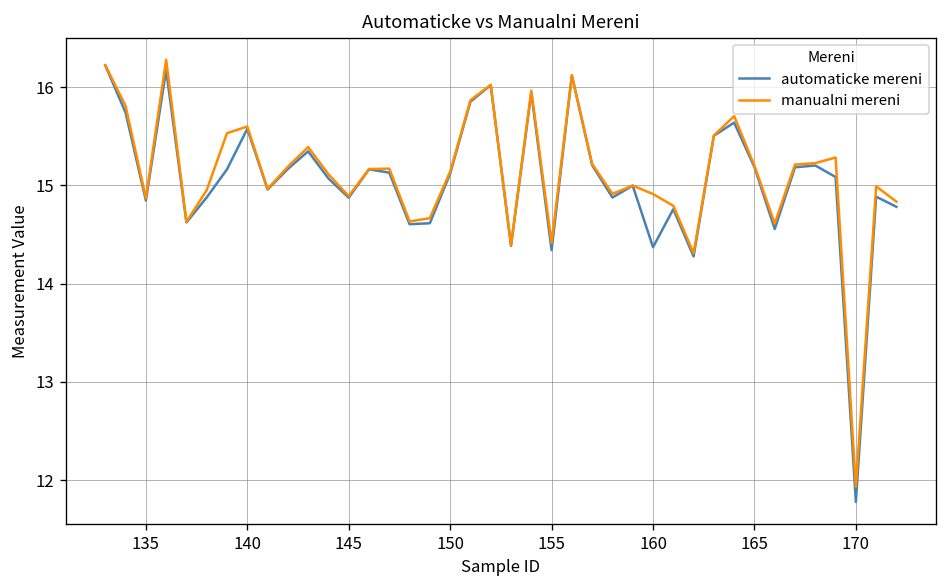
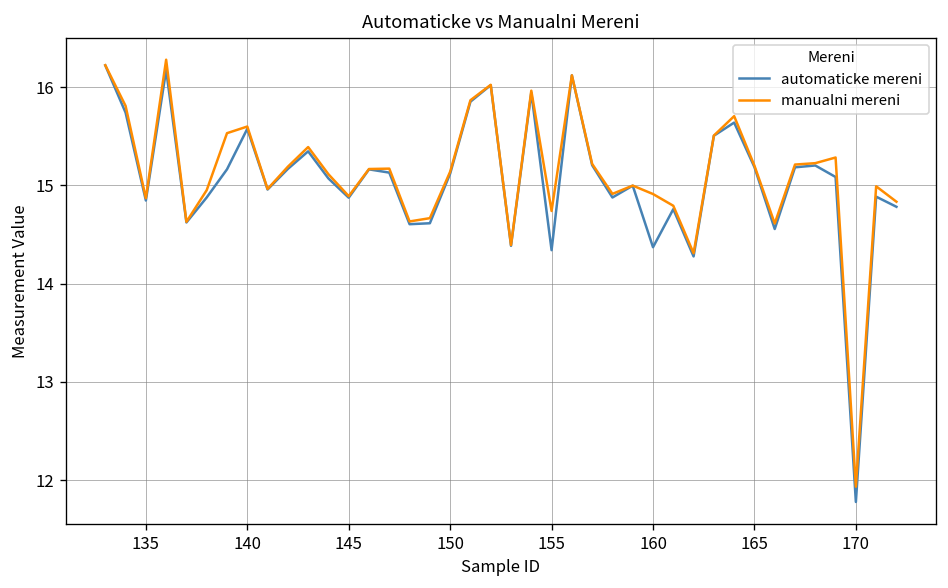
  {
    "automaticke mereni": {
      "155": 14.3,
      "160": 14.4,
      "170": 11.8
    },
    "manualni mereni": {
-     "155": 14.4,
+     "155": 14.7,
      "160": 14.9,
      "170": 11.9
    }
  }
